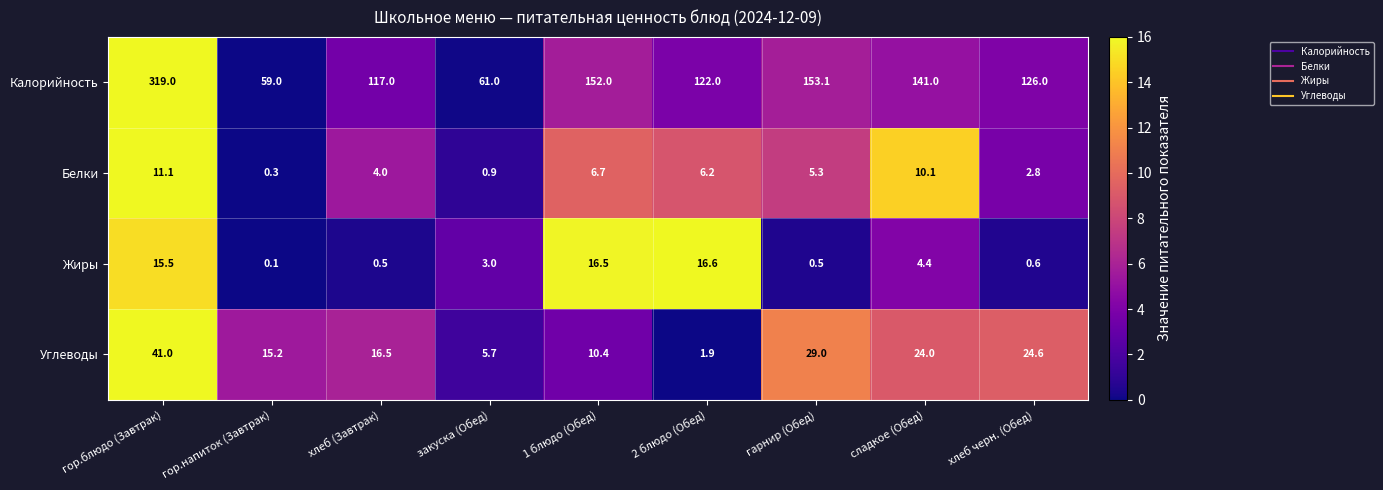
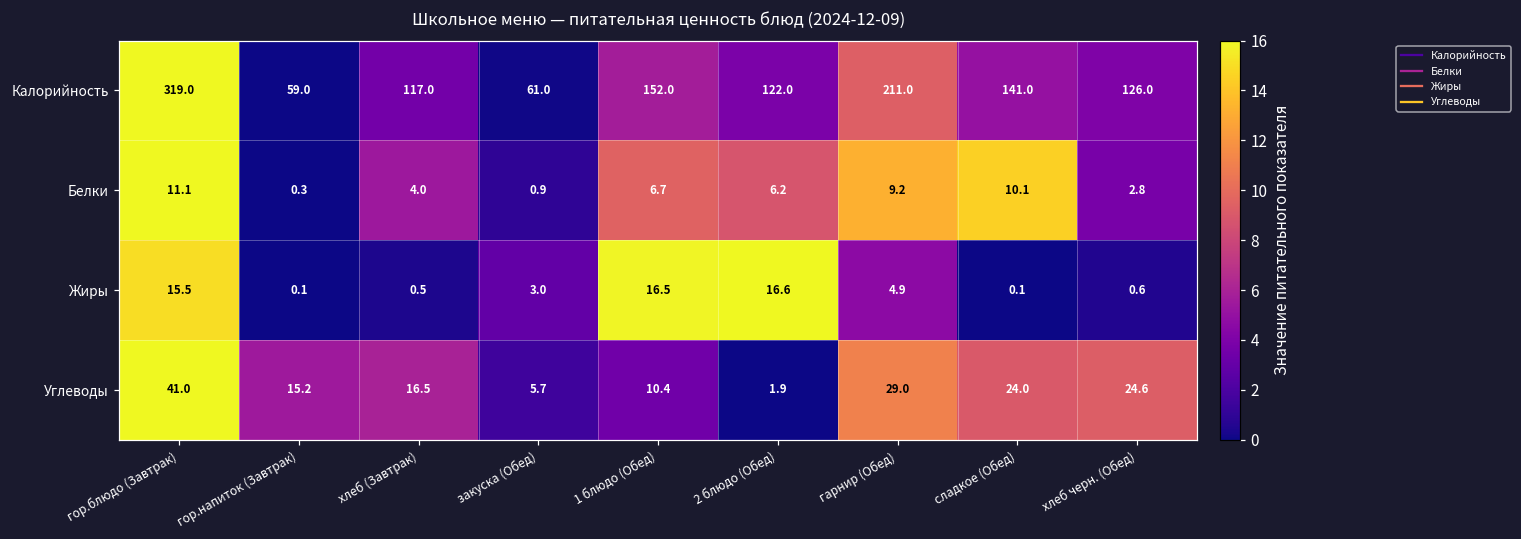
  {
    "Калорийность": {
      "гор.блюдо (Завтрак)": 319.0,
      "гор.напиток (Завтрак)": 59.0,
      "хлеб (Завтрак)": 117.0,
      "закуска (Обед)": 61.0,
      "1 блюдо (Обед)": 152.0,
      "2 блюдо (Обед)": 122.0,
-     "гарнир (Обед)": 153.1,
+     "гарнир (Обед)": 211.0,
      "сладкое (Обед)": 141.0,
      "хлеб черн. (Обед)": 126.0
    },
    "Белки": {
      "гор.блюдо (Завтрак)": 11.1,
      "гор.напиток (Завтрак)": 0.3,
      "хлеб (Завтрак)": 4.0,
      "закуска (Обед)": 0.9,
      "1 блюдо (Обед)": 6.7,
      "2 блюдо (Обед)": 6.2,
-     "гарнир (Обед)": 5.3,
+     "гарнир (Обед)": 9.2,
      "сладкое (Обед)": 10.1,
      "хлеб черн. (Обед)": 2.8
    },
    "Жиры": {
      "гор.блюдо (Завтрак)": 15.5,
      "гор.напиток (Завтрак)": 0.1,
      "хлеб (Завтрак)": 0.5,
      "закуска (Обед)": 3.0,
      "1 блюдо (Обед)": 16.5,
      "2 блюдо (Обед)": 16.6,
-     "гарнир (Обед)": 0.5,
-     "сладкое (Обед)": 4.4,
+     "гарнир (Обед)": 4.9,
+     "сладкое (Обед)": 0.1,
      "хлеб черн. (Обед)": 0.6
    },
    "Углеводы": {
      "гор.блюдо (Завтрак)": 41.0,
      "гор.напиток (Завтрак)": 15.2,
      "хлеб (Завтрак)": 16.5,
      "закуска (Обед)": 5.7,
      "1 блюдо (Обед)": 10.4,
      "2 блюдо (Обед)": 1.9,
      "гарнир (Обед)": 29.0,
      "сладкое (Обед)": 24.0,
      "хлеб черн. (Обед)": 24.6
    }
  }
